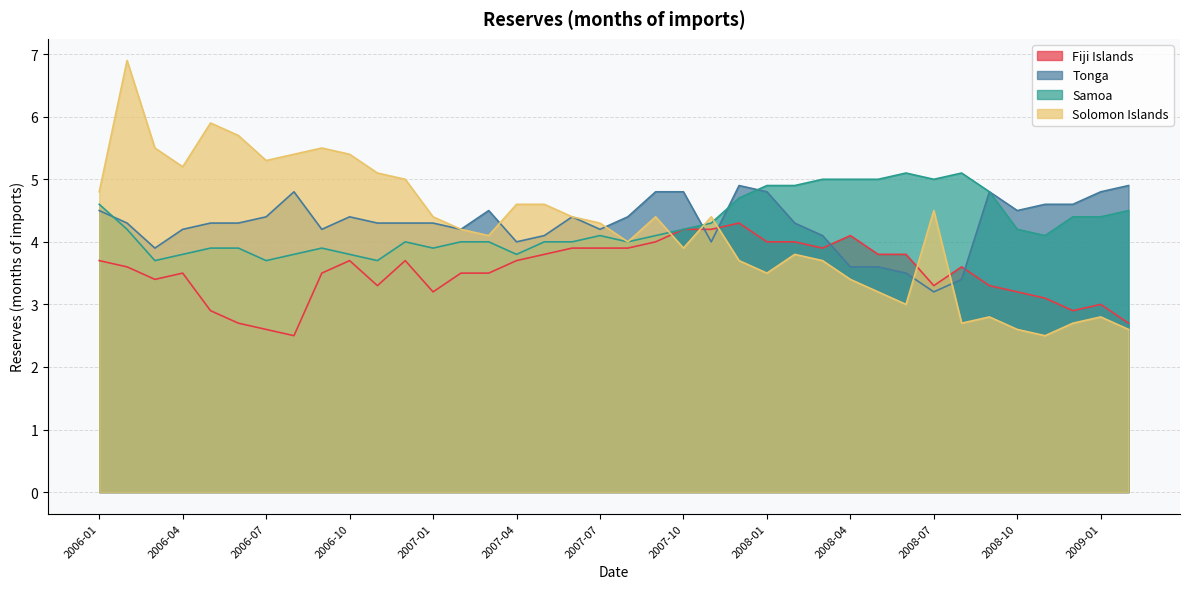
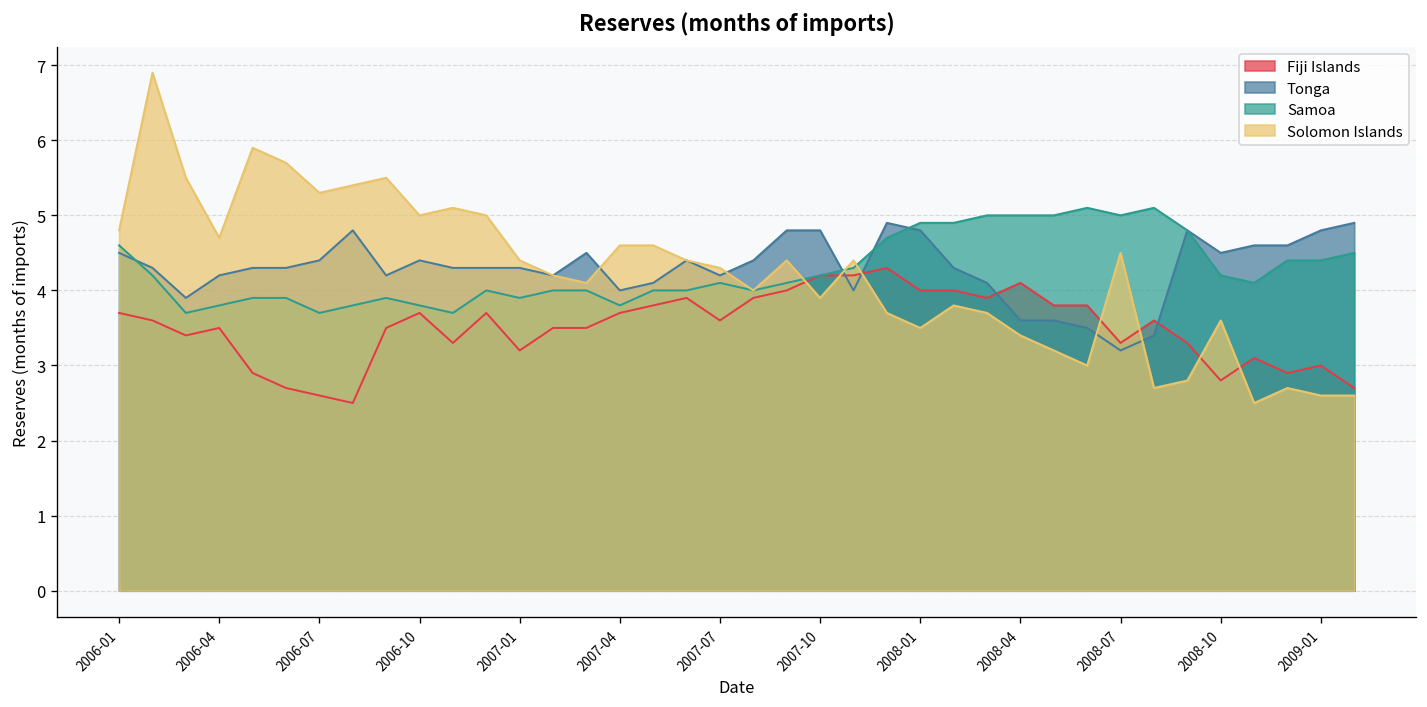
  {
    "Fiji Islands": {
      "2006-01": 3.7,
      "2006-04": 3.5,
      "2006-07": 2.6,
      "2006-10": 3.7,
      "2007-01": 3.2,
      "2007-04": 3.7,
-     "2007-07": 3.9,
+     "2007-07": 3.6,
      "2008-01": 4.0,
      "2008-04": 4.1,
      "2008-07": 3.3,
-     "2008-10": 3.2,
+     "2008-10": 2.8,
      "2009-01": 3.0
    },
    "Solomon Islands": {
      "2006-01": 4.8,
-     "2006-04": 5.2,
+     "2006-04": 4.7,
      "2006-07": 5.3,
-     "2006-10": 5.4,
+     "2006-10": 5.0,
      "2007-01": 4.4,
      "2007-04": 4.6,
      "2007-07": 4.3,
      "2007-10": 3.9,
      "2008-01": 3.5,
      "2008-04": 3.4,
      "2008-07": 4.5,
-     "2008-10": 2.6,
-     "2009-01": 2.8
+     "2008-10": 3.6,
+     "2009-01": 2.6
    }
  }
